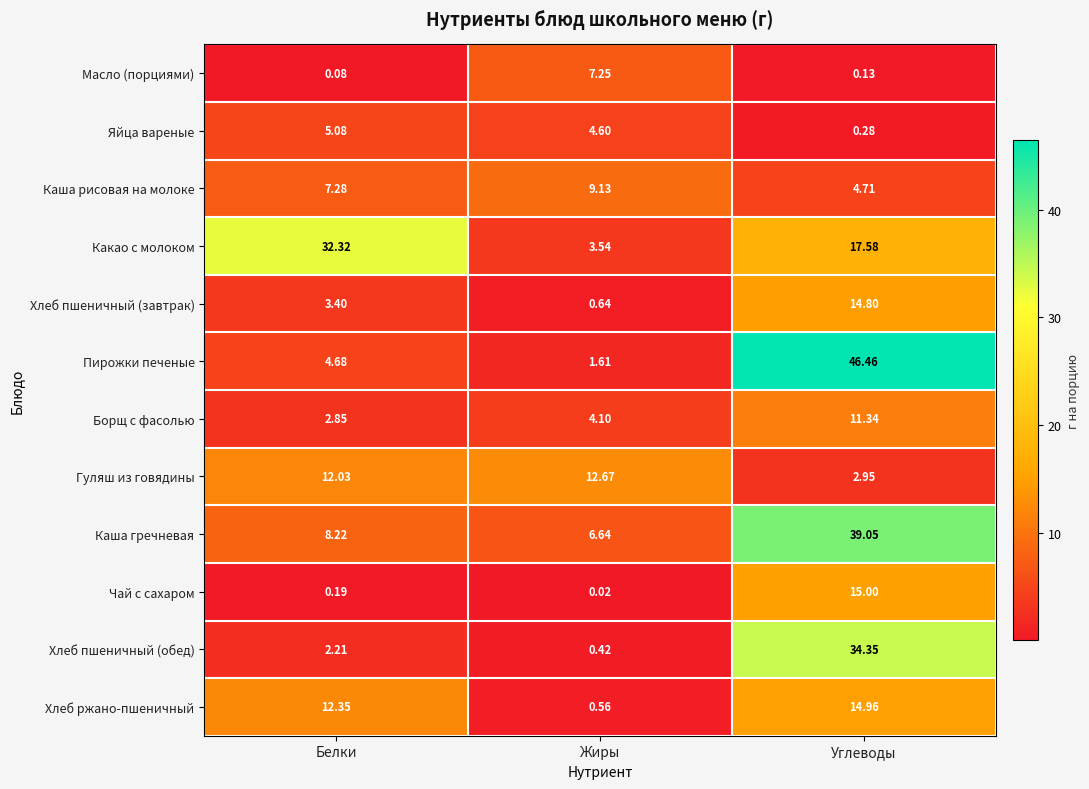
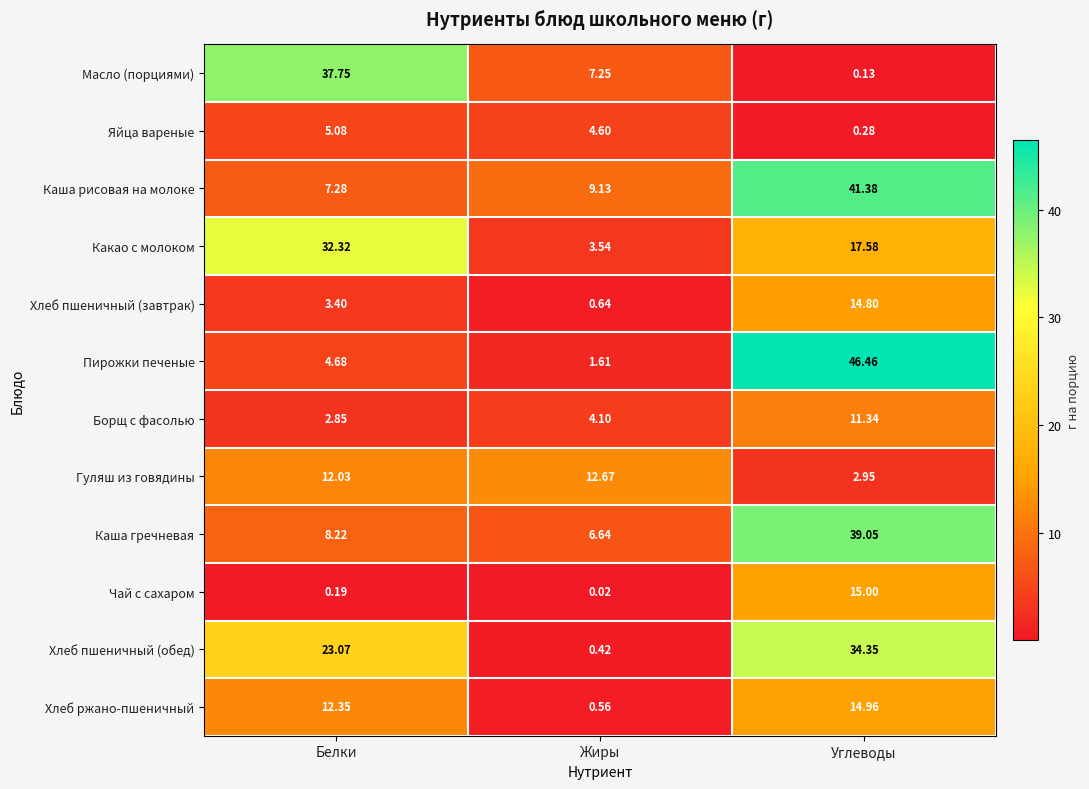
  {
    "Масло (порциями)": {
-     "Белки": 0.08,
+     "Белки": 37.75,
      "Жиры": 7.25,
      "Углеводы": 0.13
    },
    "Яйца вареные": {
      "Белки": 5.08,
      "Жиры": 4.60,
      "Углеводы": 0.28
    },
    "Каша рисовая на молоке": {
      "Белки": 7.28,
      "Жиры": 9.13,
-     "Углеводы": 4.71
+     "Углеводы": 41.38
    },
    "Какао с молоком": {
      "Белки": 32.32,
      "Жиры": 3.54,
      "Углеводы": 17.58
    },
    "Хлеб пшеничный (завтрак)": {
      "Белки": 3.40,
      "Жиры": 0.64,
      "Углеводы": 14.80
    },
    "Пирожки печеные": {
      "Белки": 4.68,
      "Жиры": 1.61,
      "Углеводы": 46.46
    },
    "Борщ с фасолью": {
      "Белки": 2.85,
      "Жиры": 4.10,
      "Углеводы": 11.34
    },
    "Гуляш из говядины": {
      "Белки": 12.03,
      "Жиры": 12.67,
      "Углеводы": 2.95
    },
    "Каша гречневая": {
      "Белки": 8.22,
      "Жиры": 6.64,
      "Углеводы": 39.05
    },
    "Чай с сахаром": {
      "Белки": 0.19,
      "Жиры": 0.02,
      "Углеводы": 15.00
    },
    "Хлеб пшеничный (обед)": {
-     "Белки": 2.21,
+     "Белки": 23.07,
      "Жиры": 0.42,
      "Углеводы": 34.35
    },
    "Хлеб ржано-пшеничный": {
      "Белки": 12.35,
      "Жиры": 0.56,
      "Углеводы": 14.96
    }
  }
